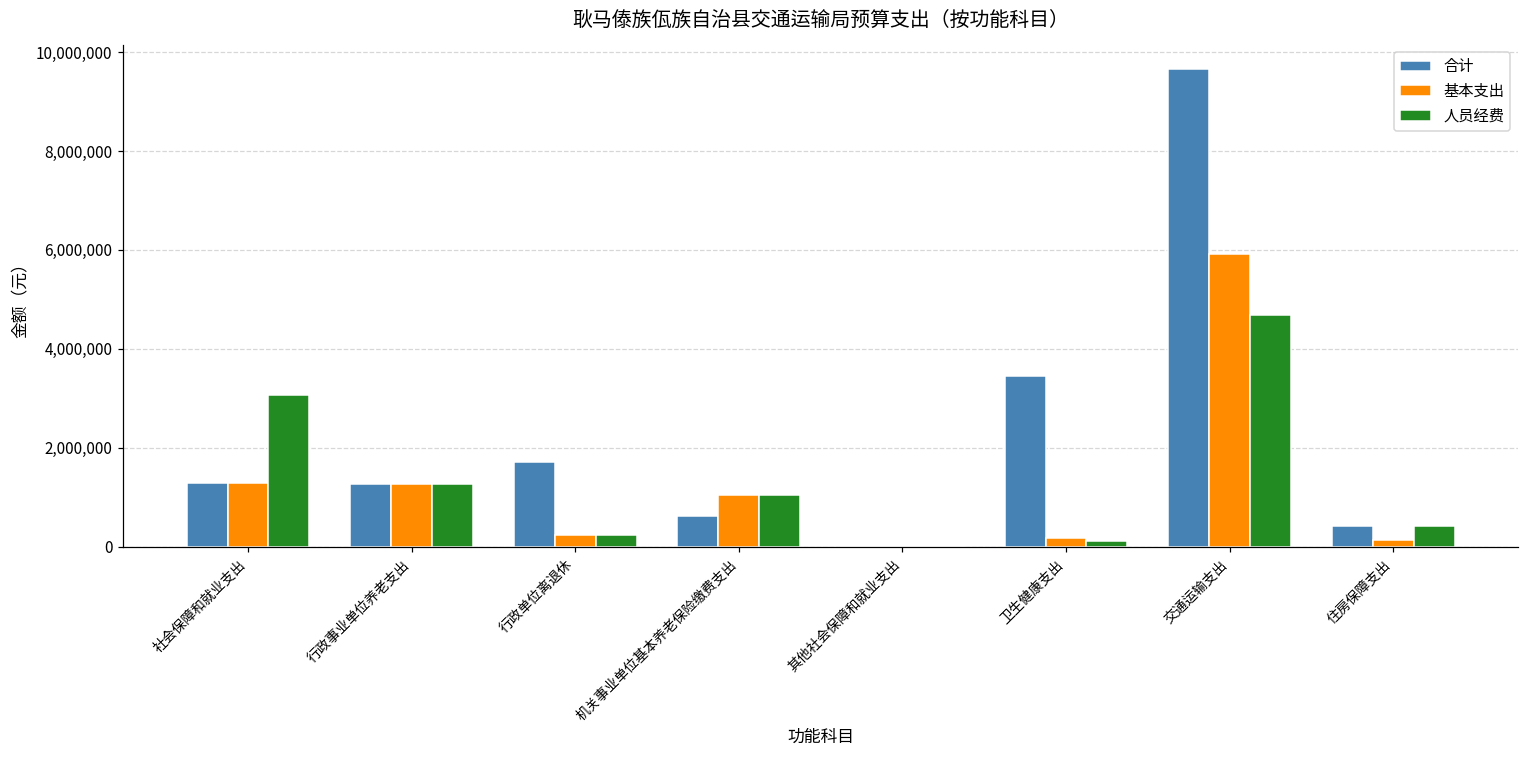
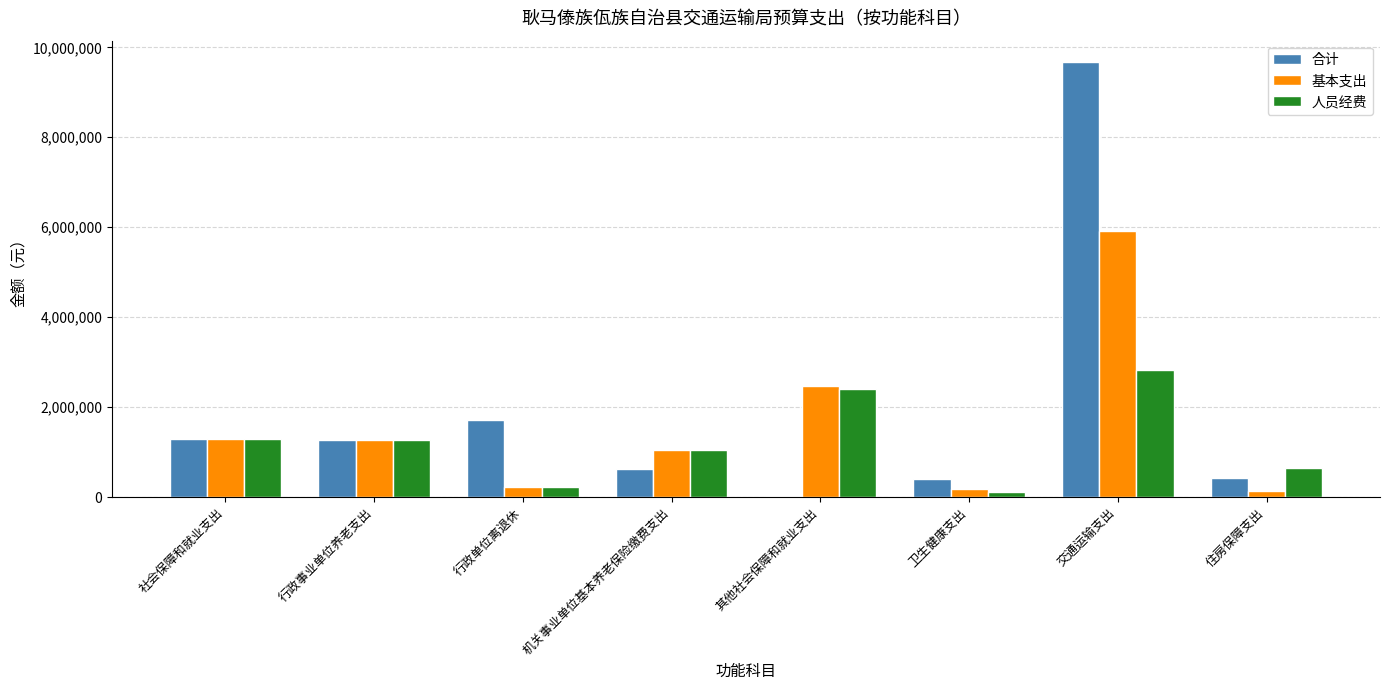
  {
    "合计": {
      "社会保障和就业支出": "1,300,000",
      "行政事业单位养老支出": "1,300,000",
      "行政单位离退休": "1,700,000",
      "机关事业单位基本养老保险缴费支出": "600,000",
-     "卫生健康支出": "3,400,000",
+     "卫生健康支出": "400,000",
      "交通运输支出": "9,700,000",
      "住房保障支出": "400,000"
    },
    "基本支出": {
      "社会保障和就业支出": "1,300,000",
      "行政事业单位养老支出": "1,300,000",
      "行政单位离退休": "200,000",
      "机关事业单位基本养老保险缴费支出": "1,000,000",
-     "其他社会保障和就业支出": "0",
+     "其他社会保障和就业支出": "2,500,000",
      "卫生健康支出": "200,000",
      "交通运输支出": "5,900,000",
      "住房保障支出": "100,000"
    },
    "人员经费": {
-     "社会保障和就业支出": "3,100,000",
+     "社会保障和就业支出": "1,300,000",
      "行政事业单位养老支出": "1,300,000",
      "行政单位离退休": "200,000",
      "机关事业单位基本养老保险缴费支出": "1,000,000",
-     "其他社会保障和就业支出": "0",
+     "其他社会保障和就业支出": "2,400,000",
      "卫生健康支出": "100,000",
-     "交通运输支出": "4,700,000",
-     "住房保障支出": "400,000"
+     "交通运输支出": "2,800,000",
+     "住房保障支出": "600,000"
    }
  }
